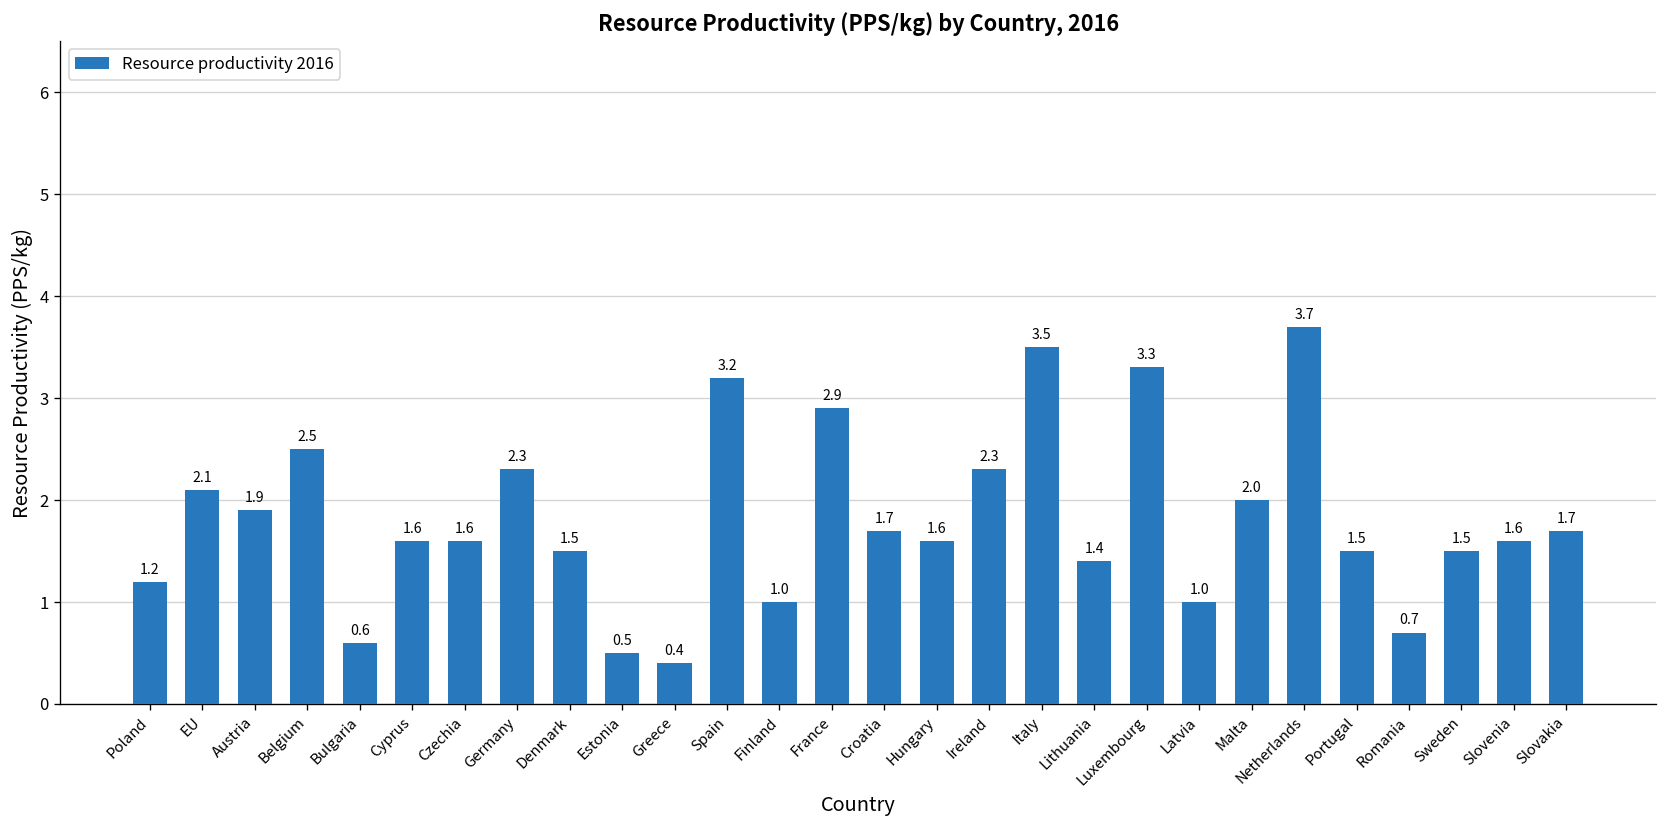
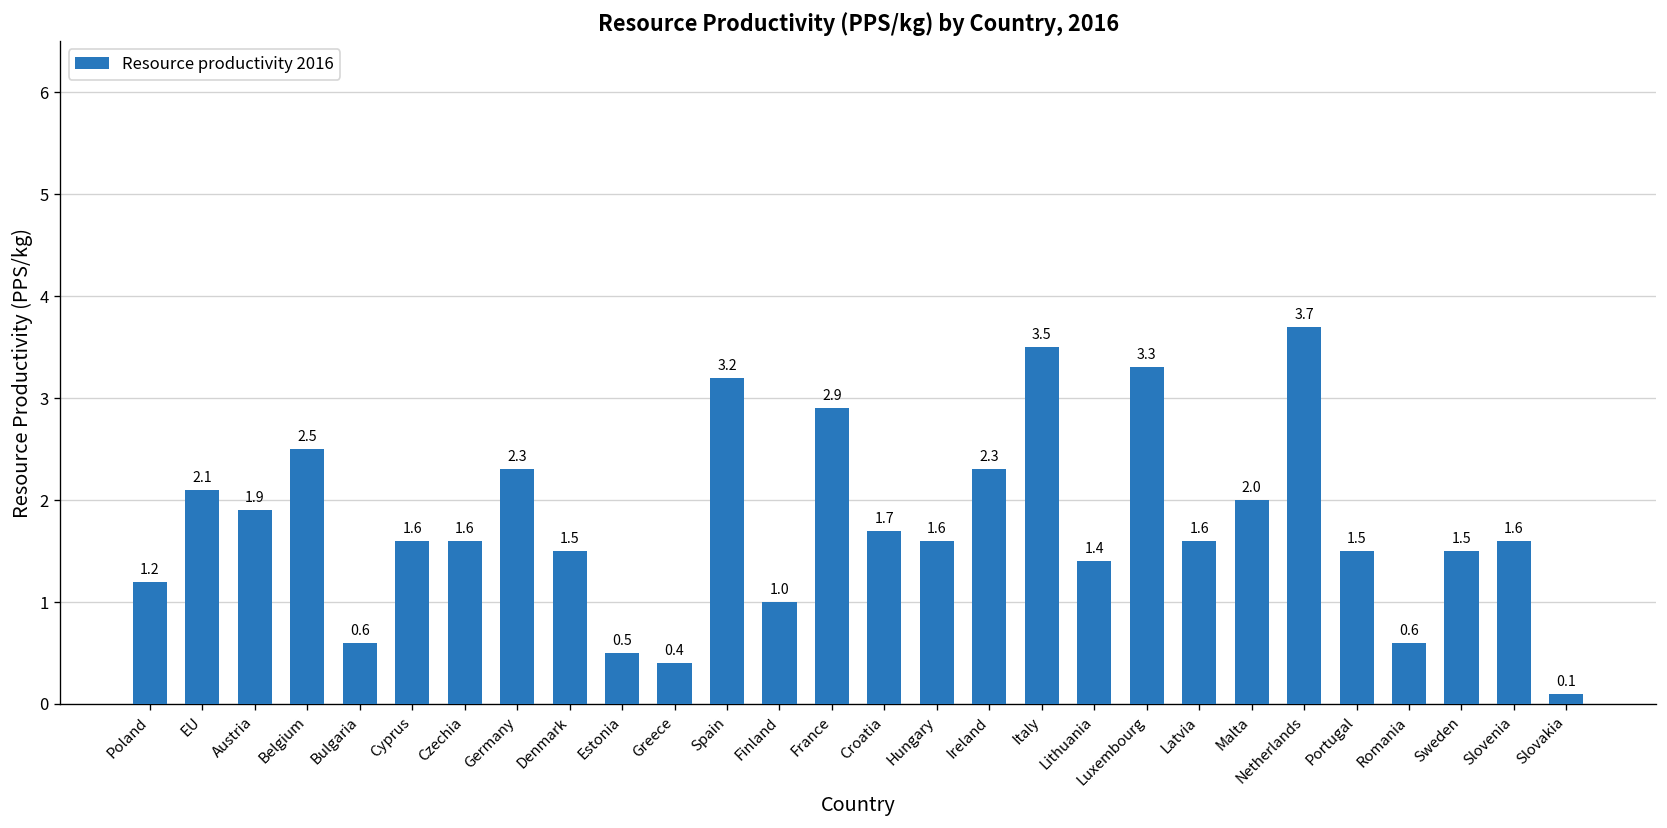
  {
    "Poland": 1.2,
    "EU": 2.1,
    "Austria": 1.9,
    "Belgium": 2.5,
    "Bulgaria": 0.6,
    "Cyprus": 1.6,
    "Czechia": 1.6,
    "Germany": 2.3,
    "Denmark": 1.5,
    "Estonia": 0.5,
    "Greece": 0.4,
    "Spain": 3.2,
    "Finland": 1.0,
    "France": 2.9,
    "Croatia": 1.7,
    "Hungary": 1.6,
    "Ireland": 2.3,
    "Italy": 3.5,
    "Lithuania": 1.4,
    "Luxembourg": 3.3,
-   "Latvia": 1.0,
+   "Latvia": 1.6,
    "Malta": 2.0,
    "Netherlands": 3.7,
    "Portugal": 1.5,
-   "Romania": 0.7,
+   "Romania": 0.6,
    "Sweden": 1.5,
    "Slovenia": 1.6,
-   "Slovakia": 1.7
+   "Slovakia": 0.1
  }
